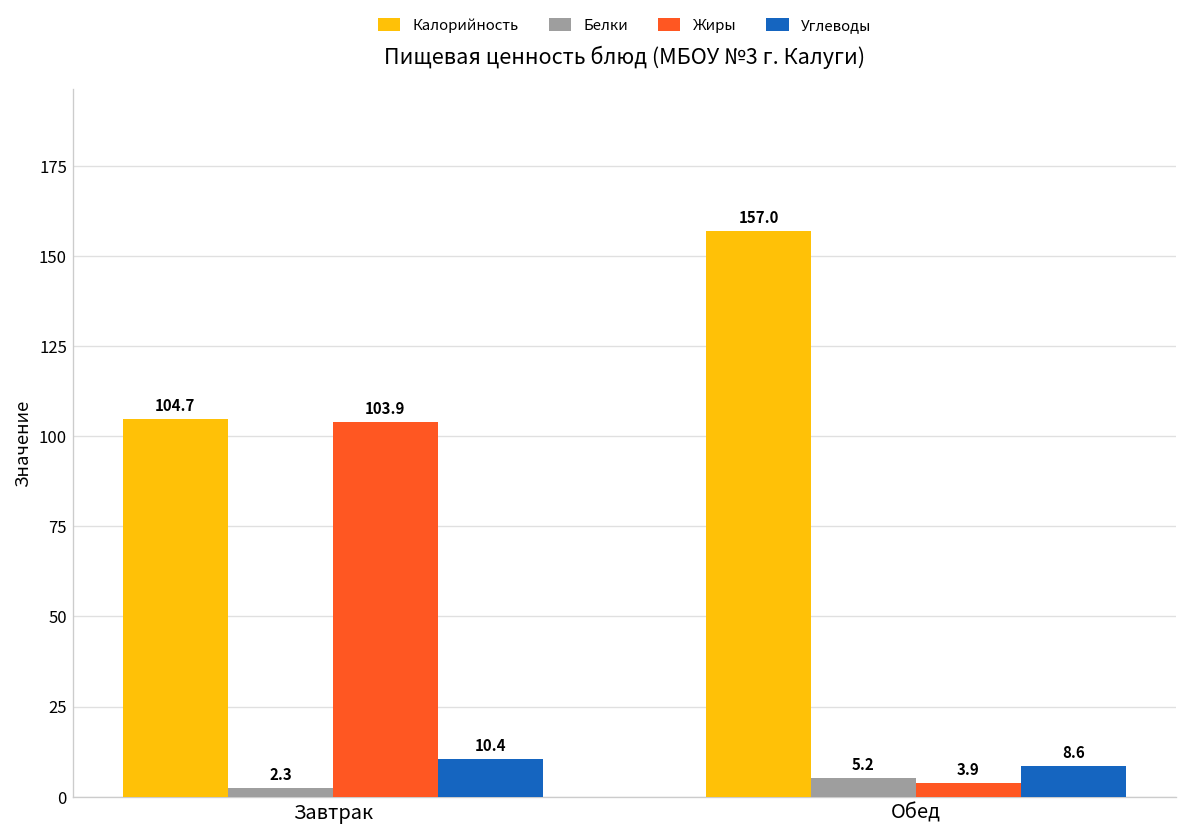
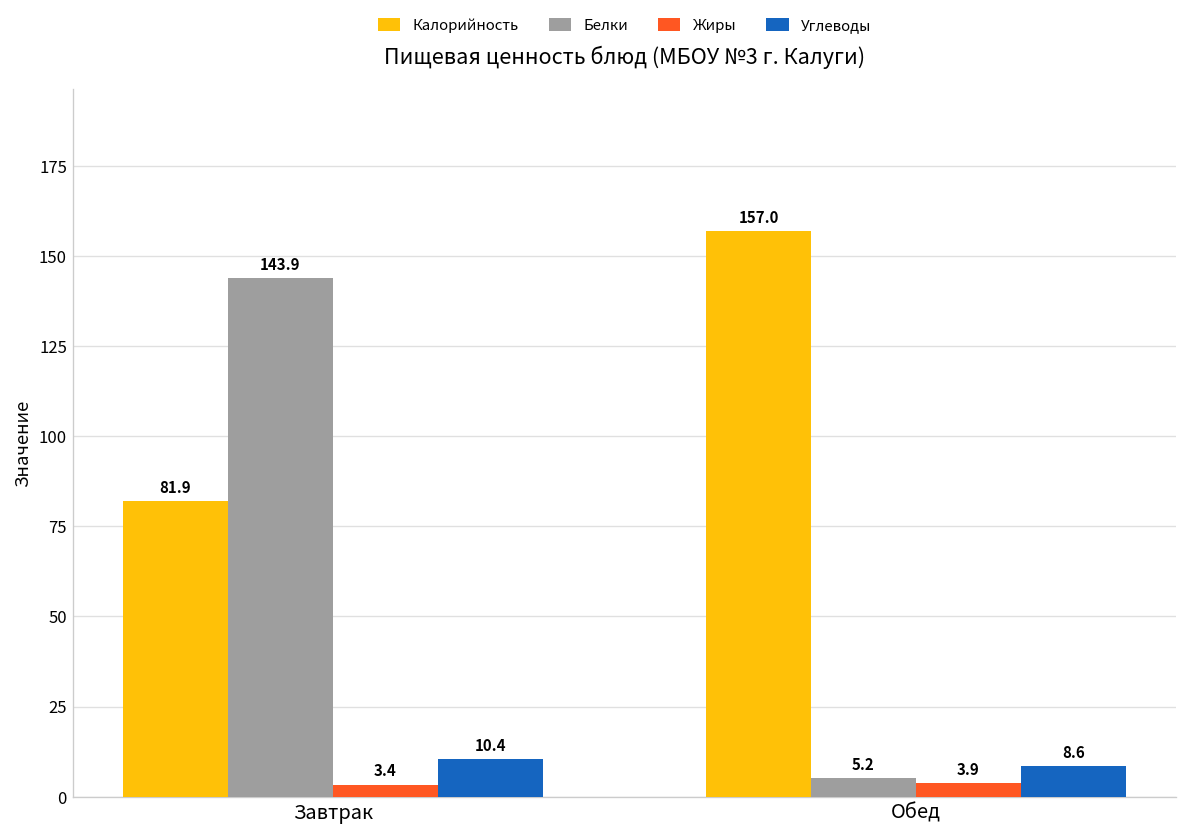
  {
    "Калорийность": {
-     "Завтрак": 104.7,
+     "Завтрак": 81.9,
      "Обед": 157.0
    },
    "Белки": {
-     "Завтрак": 2.3,
+     "Завтрак": 143.9,
      "Обед": 5.2
    },
    "Жиры": {
-     "Завтрак": 103.9,
+     "Завтрак": 3.4,
      "Обед": 3.9
    },
    "Углеводы": {
      "Завтрак": 10.4,
      "Обед": 8.6
    }
  }
